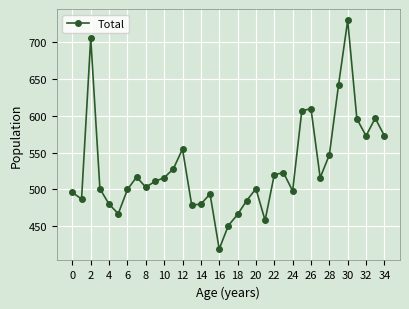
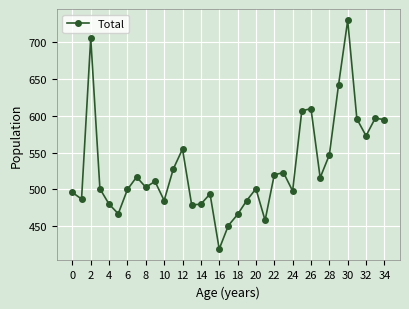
  {
    "0": 500,
    "2": 710,
    "4": 480,
    "6": 500,
    "8": 500,
-   "10": 520,
+   "10": 490,
    "12": 560,
    "14": 480,
    "16": 420,
    "18": 470,
    "20": 500,
    "22": 520,
    "24": 500,
    "26": 610,
    "28": 550,
    "30": 730,
    "32": 570,
-   "34": 570
+   "34": 600
  }
